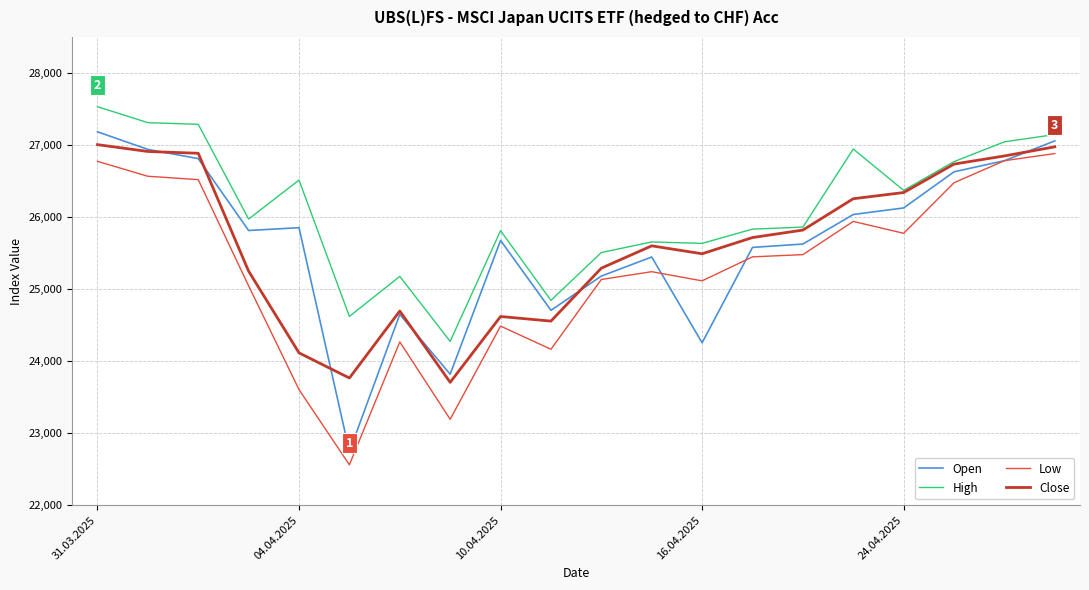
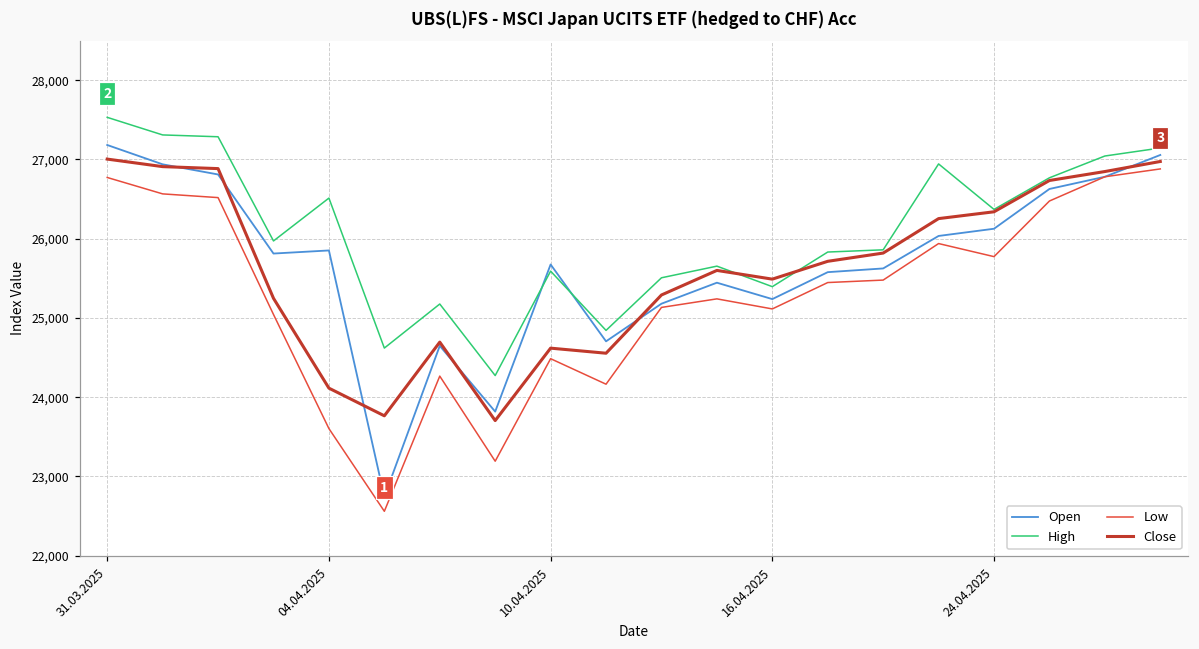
  {
    "Open": {
      "31.03.2025": "27,200",
      "04.04.2025": "25,900",
      "10.04.2025": "25,700",
-     "16.04.2025": "24,300",
+     "16.04.2025": "25,200",
      "24.04.2025": "26,100"
    },
    "High": {
      "04.04.2025": "26,500",
-     "10.04.2025": "25,800",
-     "16.04.2025": "25,600"
+     "10.04.2025": "25,600",
+     "16.04.2025": "25,400"
    }
  }
